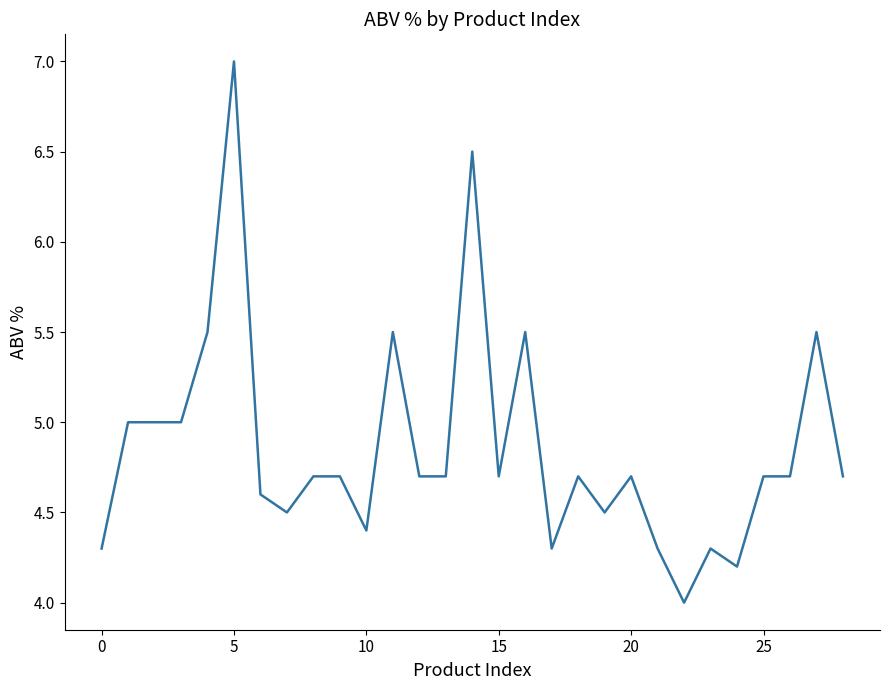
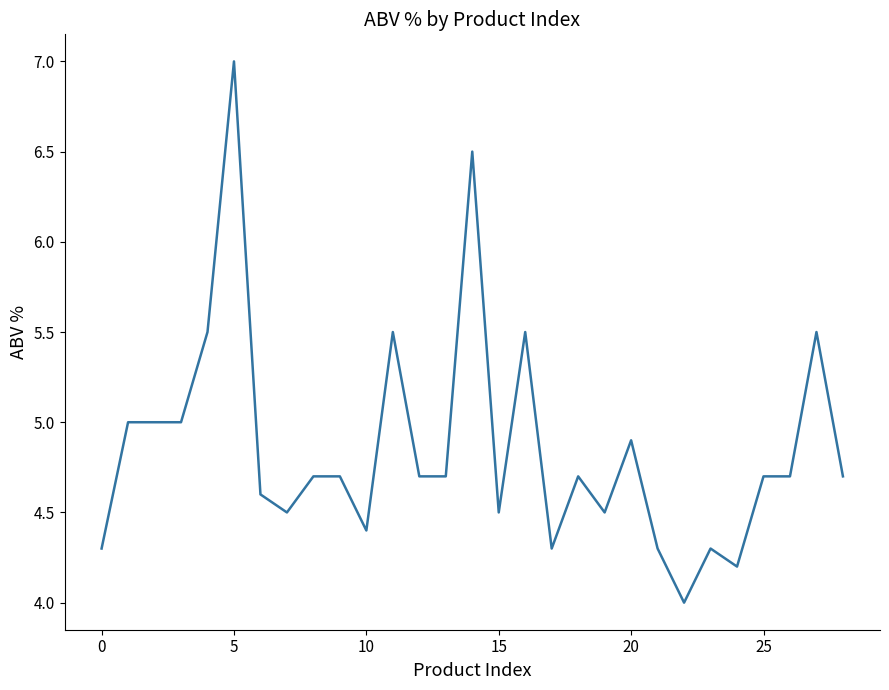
  {
    "0": 4.3,
    "5": 7.0,
    "10": 4.4,
-   "15": 4.7,
-   "20": 4.7,
+   "15": 4.5,
+   "20": 4.9,
    "25": 4.7
  }
